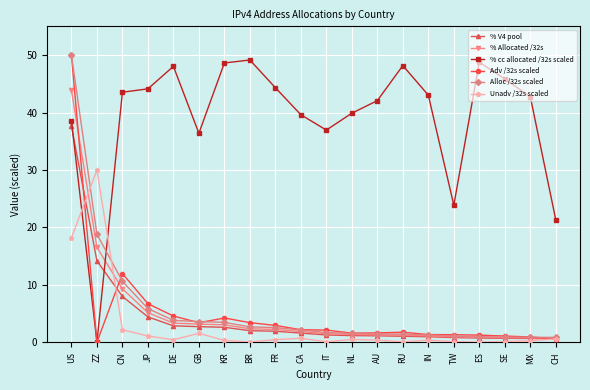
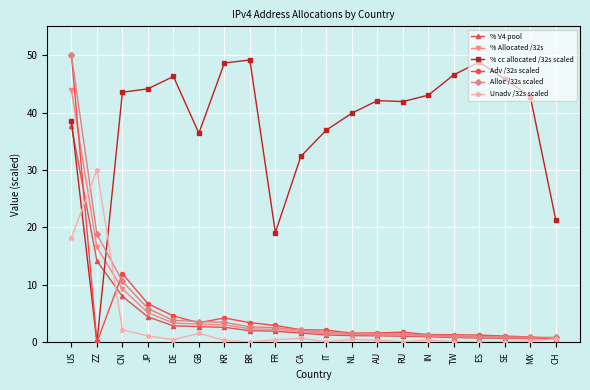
  {
    "% cc allocated /32s scaled": {
      "US": 39,
      "CN": 44,
      "JP": 44,
-     "DE": 48,
+     "DE": 46,
      "GB": 36,
      "KR": 49,
      "BR": 49,
-     "FR": 44,
-     "CA": 40,
+     "FR": 19,
+     "CA": 32,
      "IT": 37,
      "NL": 40,
      "AU": 42,
-     "RU": 48,
+     "RU": 42,
      "IN": 43,
-     "TW": 24,
+     "TW": 47,
      "CH": 21
    }
  }
